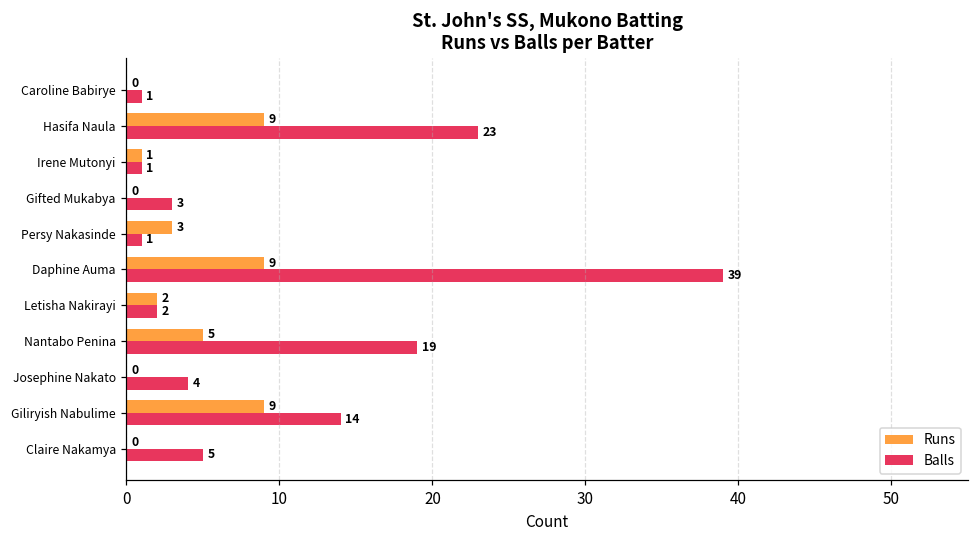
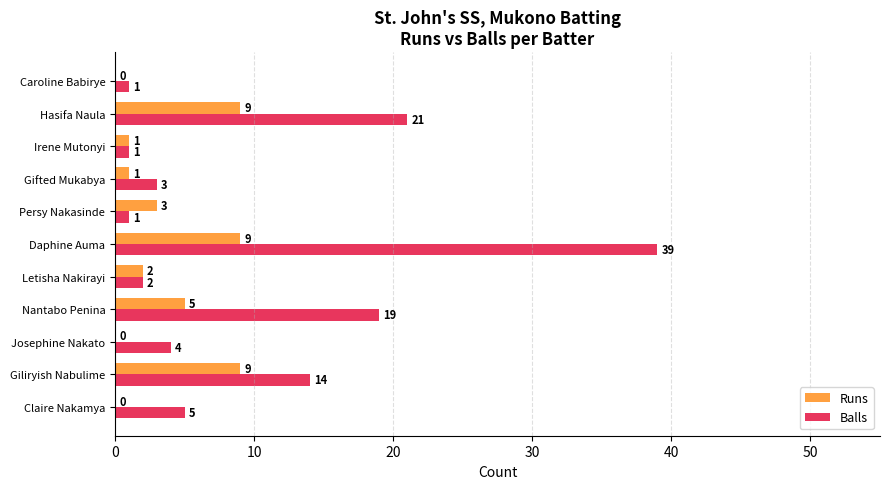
  {
    "Runs": {
      "Caroline Babirye": 0,
      "Hasifa Naula": 9,
      "Irene Mutonyi": 1,
-     "Gifted Mukabya": 0,
+     "Gifted Mukabya": 1,
      "Persy Nakasinde": 3,
      "Daphine Auma": 9,
      "Letisha Nakirayi": 2,
      "Nantabo Penina": 5,
      "Josephine Nakato": 0,
      "Giliryish Nabulime": 9,
      "Claire Nakamya": 0
    },
    "Balls": {
      "Caroline Babirye": 1,
-     "Hasifa Naula": 23,
+     "Hasifa Naula": 21,
      "Irene Mutonyi": 1,
      "Gifted Mukabya": 3,
      "Persy Nakasinde": 1,
      "Daphine Auma": 39,
      "Letisha Nakirayi": 2,
      "Nantabo Penina": 19,
      "Josephine Nakato": 4,
      "Giliryish Nabulime": 14,
      "Claire Nakamya": 5
    }
  }
